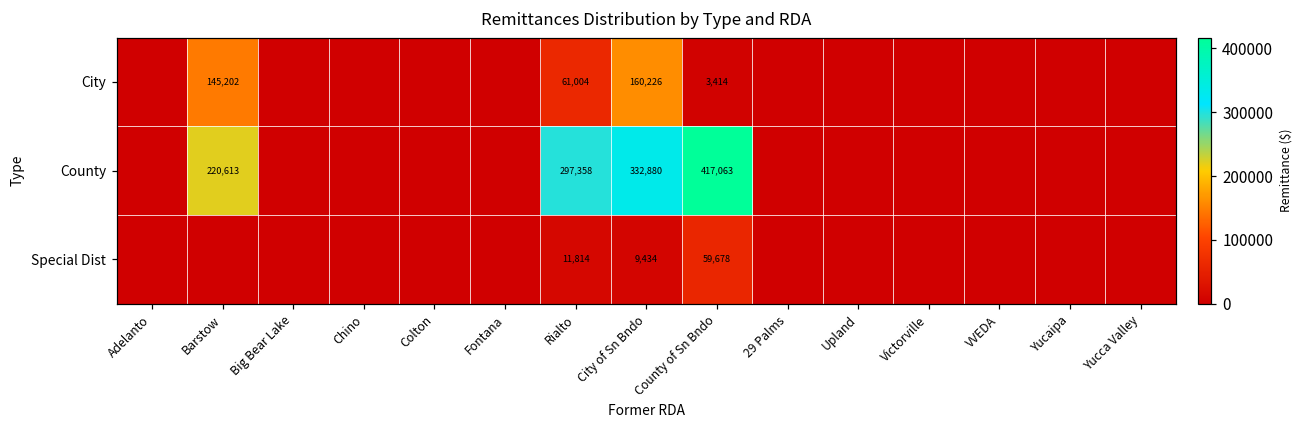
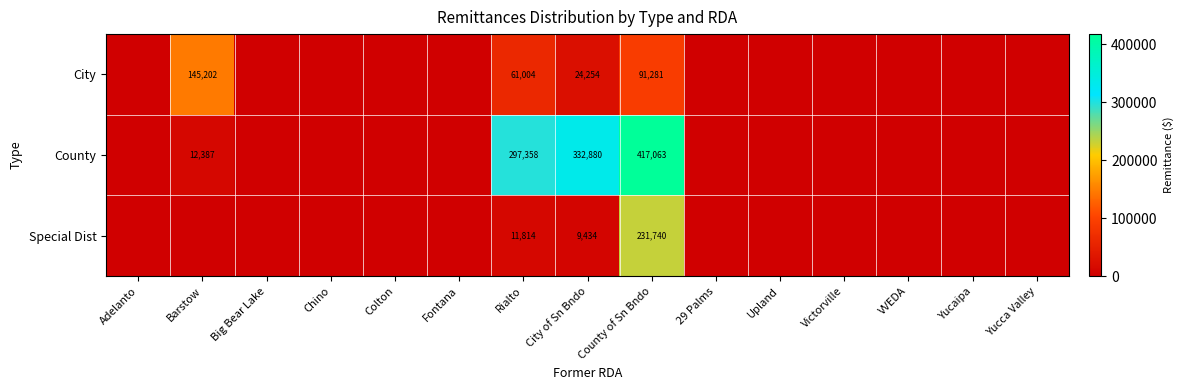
  {
    "City": {
      "Barstow": "145,202",
      "Rialto": "61,004",
-     "City of Sn Bndo": "160,226",
-     "County of Sn Bndo": "3,414"
+     "City of Sn Bndo": "24,254",
+     "County of Sn Bndo": "91,281"
    },
    "County": {
-     "Barstow": "220,613",
+     "Barstow": "12,387",
      "Rialto": "297,358",
      "City of Sn Bndo": "332,880",
      "County of Sn Bndo": "417,063"
    },
    "Special Dist": {
      "Rialto": "11,814",
      "City of Sn Bndo": "9,434",
-     "County of Sn Bndo": "59,678"
+     "County of Sn Bndo": "231,740"
    }
  }
